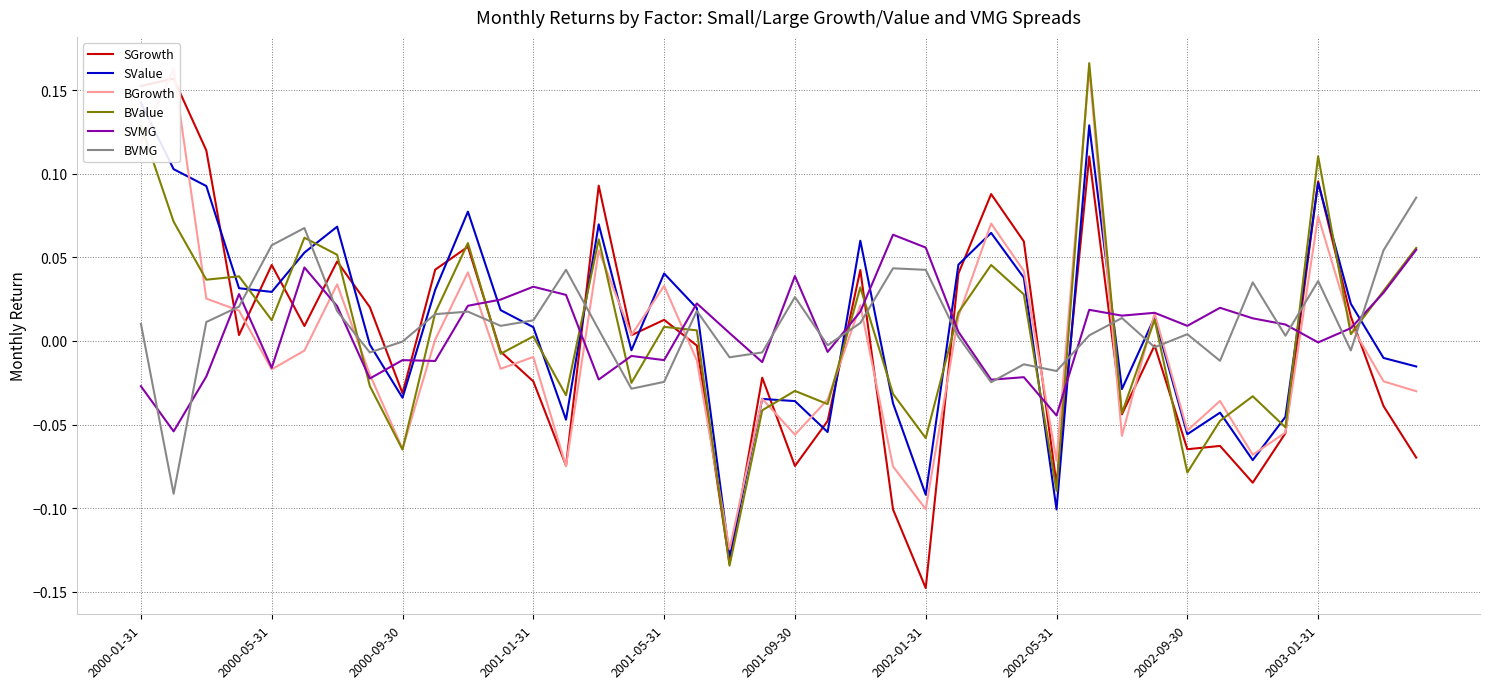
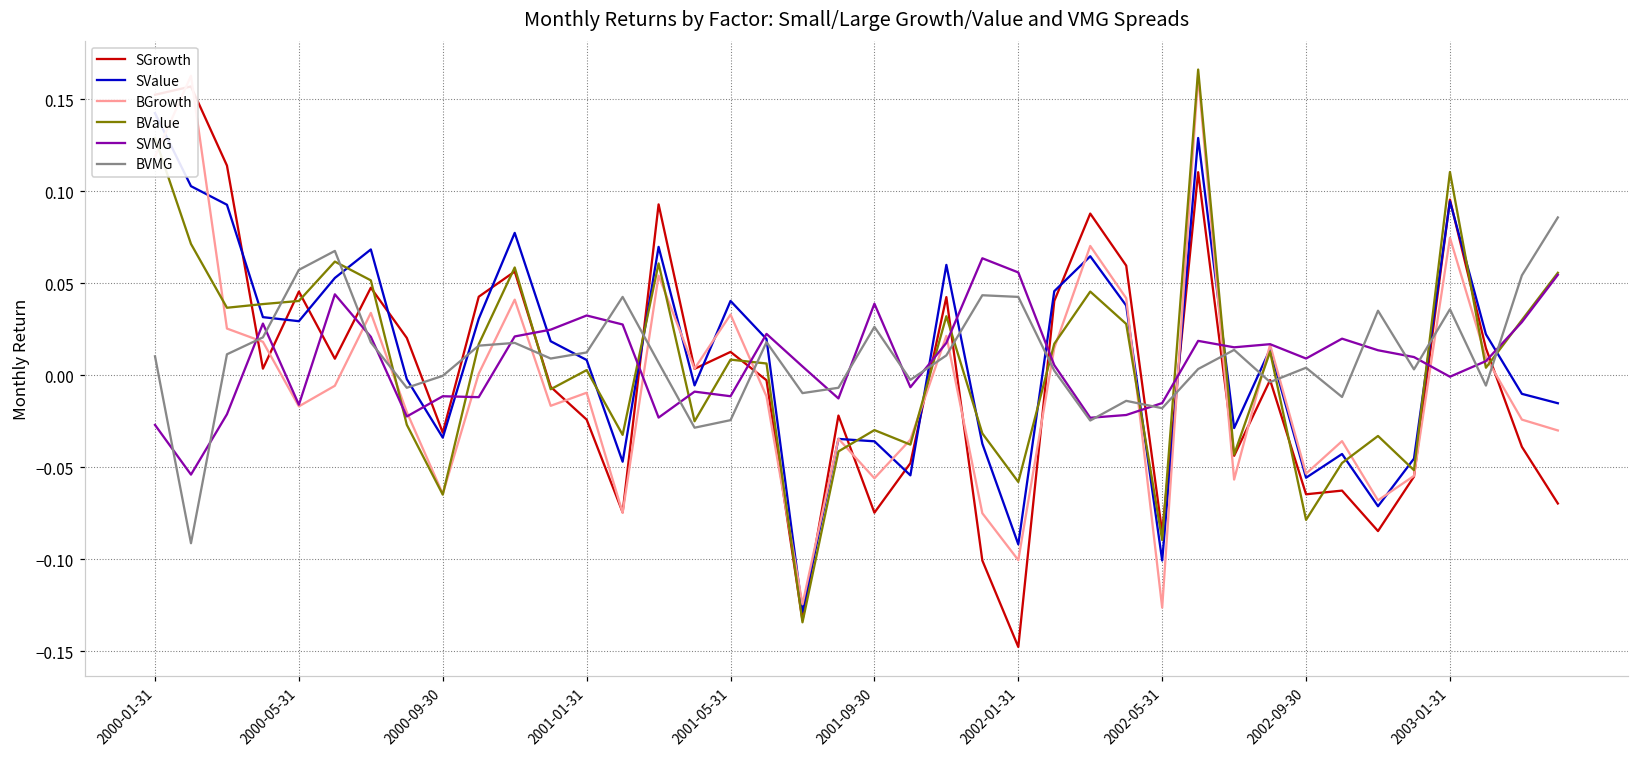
  {
    "SGrowth": {
      "2000-05-31": 0.045,
      "2000-09-30": -0.031,
      "2001-01-31": -0.024,
      "2001-05-31": 0.013,
      "2001-09-30": -0.075,
      "2002-01-31": -0.148,
      "2002-05-31": -0.086,
      "2002-09-30": -0.065
    },
    "SValue": {
      "2000-05-31": 0.029,
      "2000-09-30": -0.034,
      "2001-01-31": 0.008,
      "2001-05-31": 0.040,
      "2001-09-30": -0.036,
      "2002-01-31": -0.092,
      "2002-05-31": -0.101,
      "2002-09-30": -0.056
    },
    "BGrowth": {
      "2001-01-31": -0.010,
      "2001-05-31": 0.033,
      "2001-09-30": -0.056,
      "2002-01-31": -0.101,
-     "2002-05-31": -0.072,
+     "2002-05-31": -0.126,
      "2002-09-30": -0.054,
      "2003-01-31": 0.075
    },
    "BValue": {
-     "2000-05-31": 0.012,
+     "2000-05-31": 0.040,
      "2001-01-31": 0.003,
      "2001-05-31": 0.008,
      "2001-09-30": -0.030,
      "2002-01-31": -0.058,
      "2002-05-31": -0.090,
      "2002-09-30": -0.079,
      "2003-01-31": 0.110
    },
    "SVMG": {
      "2000-01-31": -0.027,
      "2000-09-30": -0.012,
      "2001-01-31": 0.032,
      "2001-05-31": -0.012,
      "2001-09-30": 0.039,
      "2002-01-31": 0.056,
-     "2002-05-31": -0.045,
+     "2002-05-31": -0.015,
      "2002-09-30": 0.009,
      "2003-01-31": -0.001
    },
    "BVMG": {
      "2000-01-31": 0.010,
      "2000-05-31": 0.057,
      "2000-09-30": 0.000,
      "2001-01-31": 0.012,
      "2001-05-31": -0.025,
      "2001-09-30": 0.026,
      "2002-01-31": 0.043,
      "2002-05-31": -0.018,
      "2002-09-30": 0.004,
      "2003-01-31": 0.036
    }
  }
